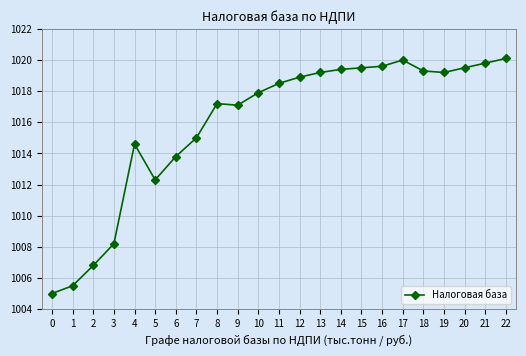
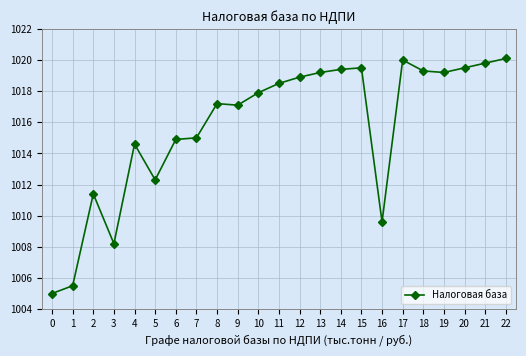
  {
    "0": 1005.0,
    "1": 1005.5,
-   "2": 1006.8,
+   "2": 1011.4,
    "3": 1008.2,
    "4": 1014.6,
    "5": 1012.3,
-   "6": 1013.8,
+   "6": 1014.9,
    "7": 1015.0,
    "8": 1017.2,
    "9": 1017.1,
    "10": 1017.9,
    "11": 1018.5,
    "12": 1018.9,
    "13": 1019.2,
    "14": 1019.4,
    "15": 1019.5,
-   "16": 1019.6,
+   "16": 1009.6,
    "17": 1020.0,
    "18": 1019.3,
    "19": 1019.2,
    "20": 1019.5,
    "21": 1019.8,
    "22": 1020.1
  }
